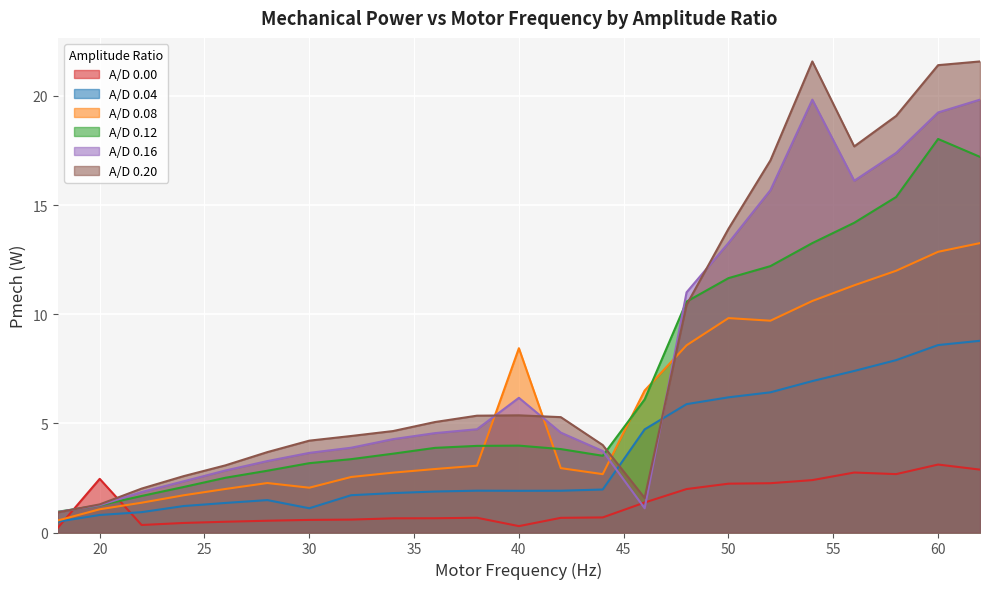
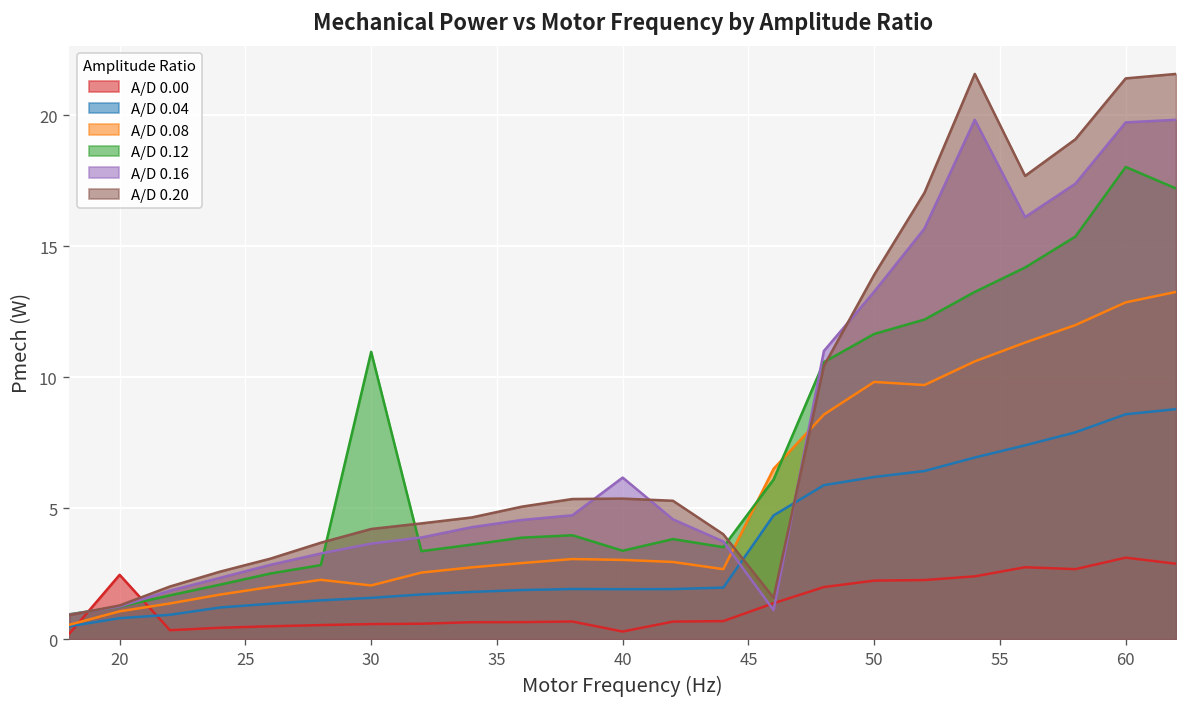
  {
    "A/D 0.00": {
      "20": 2.5,
      "30": 0.6,
      "40": 0.3,
      "50": 2.2,
      "60": 3.1
    },
    "A/D 0.04": {
      "20": 0.8,
-     "30": 1.1,
+     "30": 1.6,
      "40": 1.9,
      "50": 6.2,
      "60": 8.6
    },
    "A/D 0.08": {
      "20": 1.1,
      "30": 2.1,
-     "40": 8.4,
+     "40": 3.0,
      "50": 9.8,
      "60": 12.9
    },
    "A/D 0.12": {
-     "30": 3.2,
-     "40": 4.0,
+     "30": 11.0,
+     "40": 3.4,
      "50": 11.7,
      "60": 18.0
    },
    "A/D 0.16": {
      "30": 3.6,
      "40": 6.2,
      "50": 13.3,
-     "60": 19.2
+     "60": 19.7
    },
    "A/D 0.20": {
      "30": 4.2,
      "40": 5.4,
      "50": 13.9,
      "60": 21.4
    }
  }
